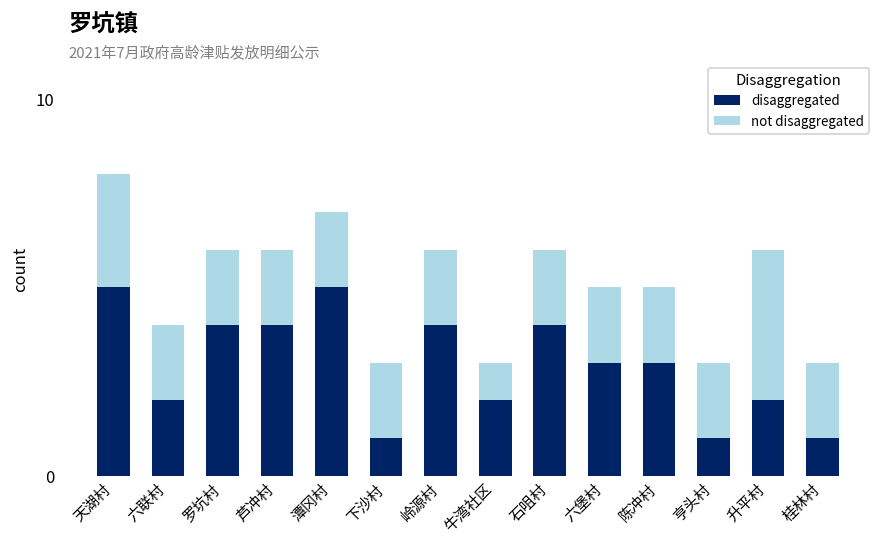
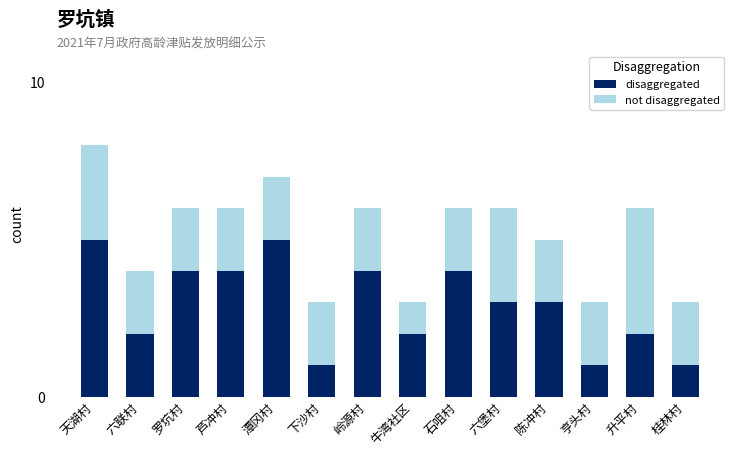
  {
    "disaggregated": {
      "天湖村": 5,
      "六联村": 2,
      "罗坑村": 4,
      "芦冲村": 4,
      "潭冈村": 5,
      "下沙村": 1,
      "岭源村": 4,
      "牛湾社区": 2,
      "石咀村": 4,
      "六堡村": 3,
      "陈冲村": 3,
      "亨头村": 1,
      "升平村": 2,
      "桂林村": 1
    },
    "not disaggregated": {
      "天湖村": 3,
      "六联村": 2,
      "罗坑村": 2,
      "芦冲村": 2,
      "潭冈村": 2,
      "下沙村": 2,
      "岭源村": 2,
      "牛湾社区": 1,
      "石咀村": 2,
-     "六堡村": 2,
+     "六堡村": 3,
      "陈冲村": 2,
      "亨头村": 2,
      "升平村": 4,
      "桂林村": 2
    }
  }
